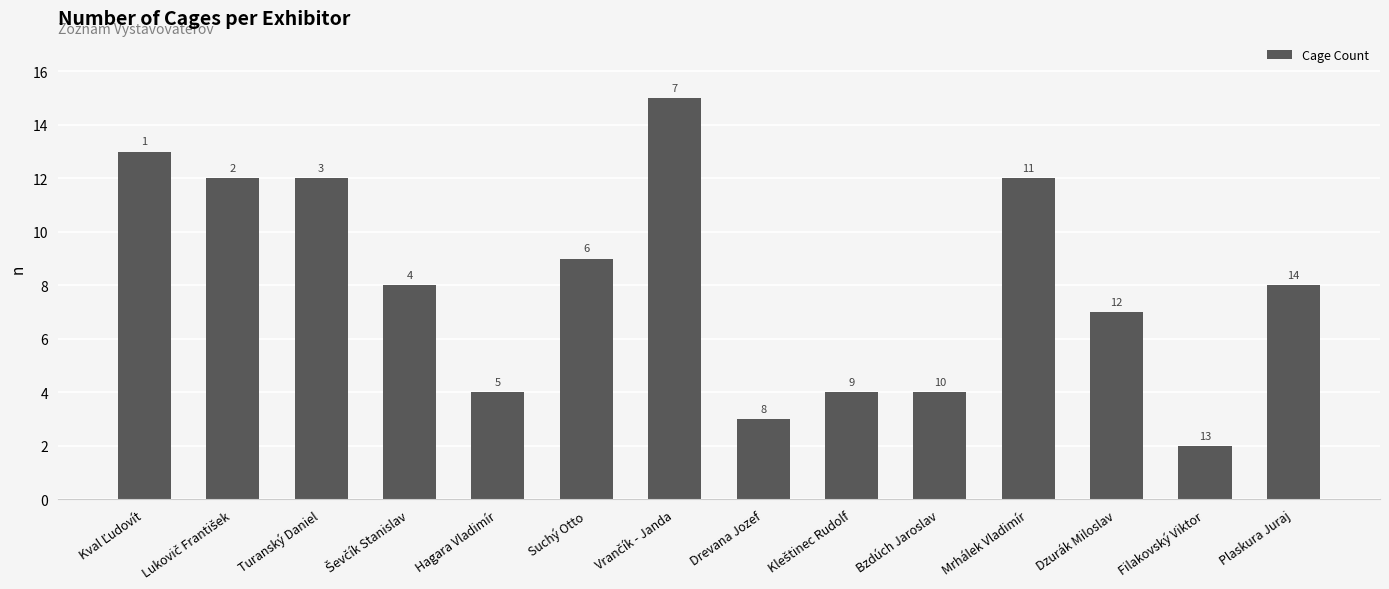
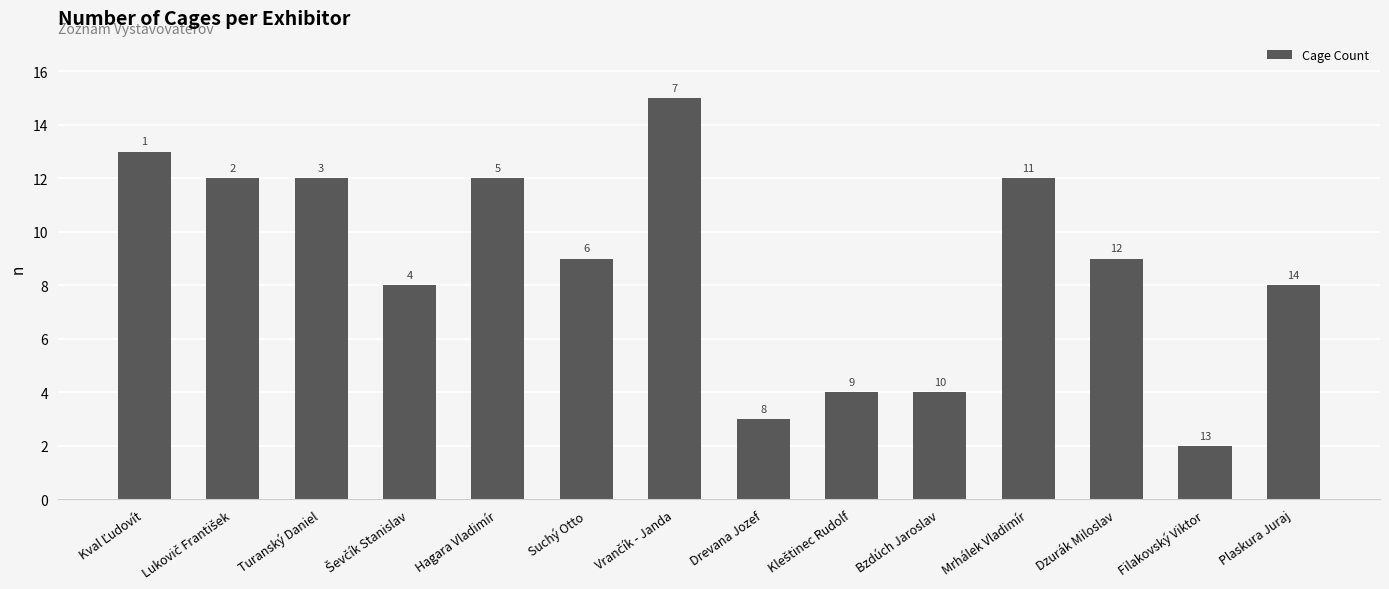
  {
-   "Hagara Vladimír": 4,
-   "Dzurák Miloslav": 7
+   "Hagara Vladimír": 12,
+   "Dzurák Miloslav": 9
  }
